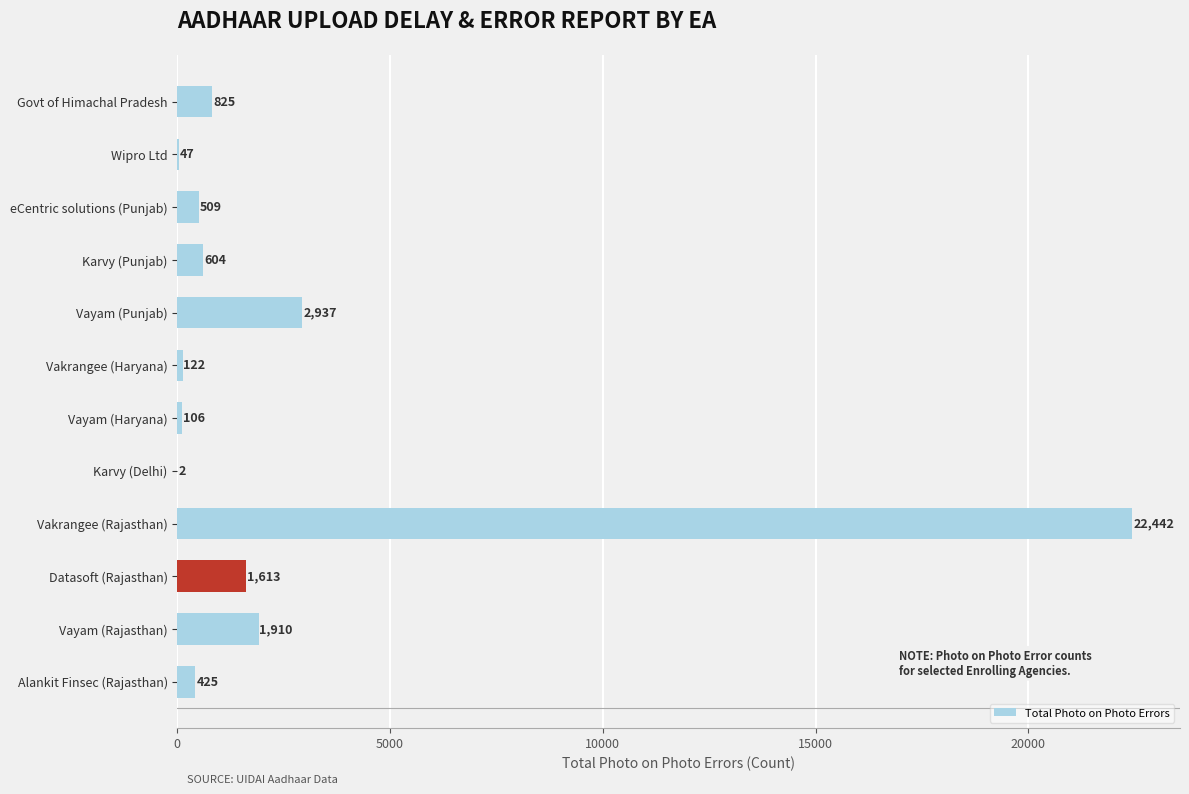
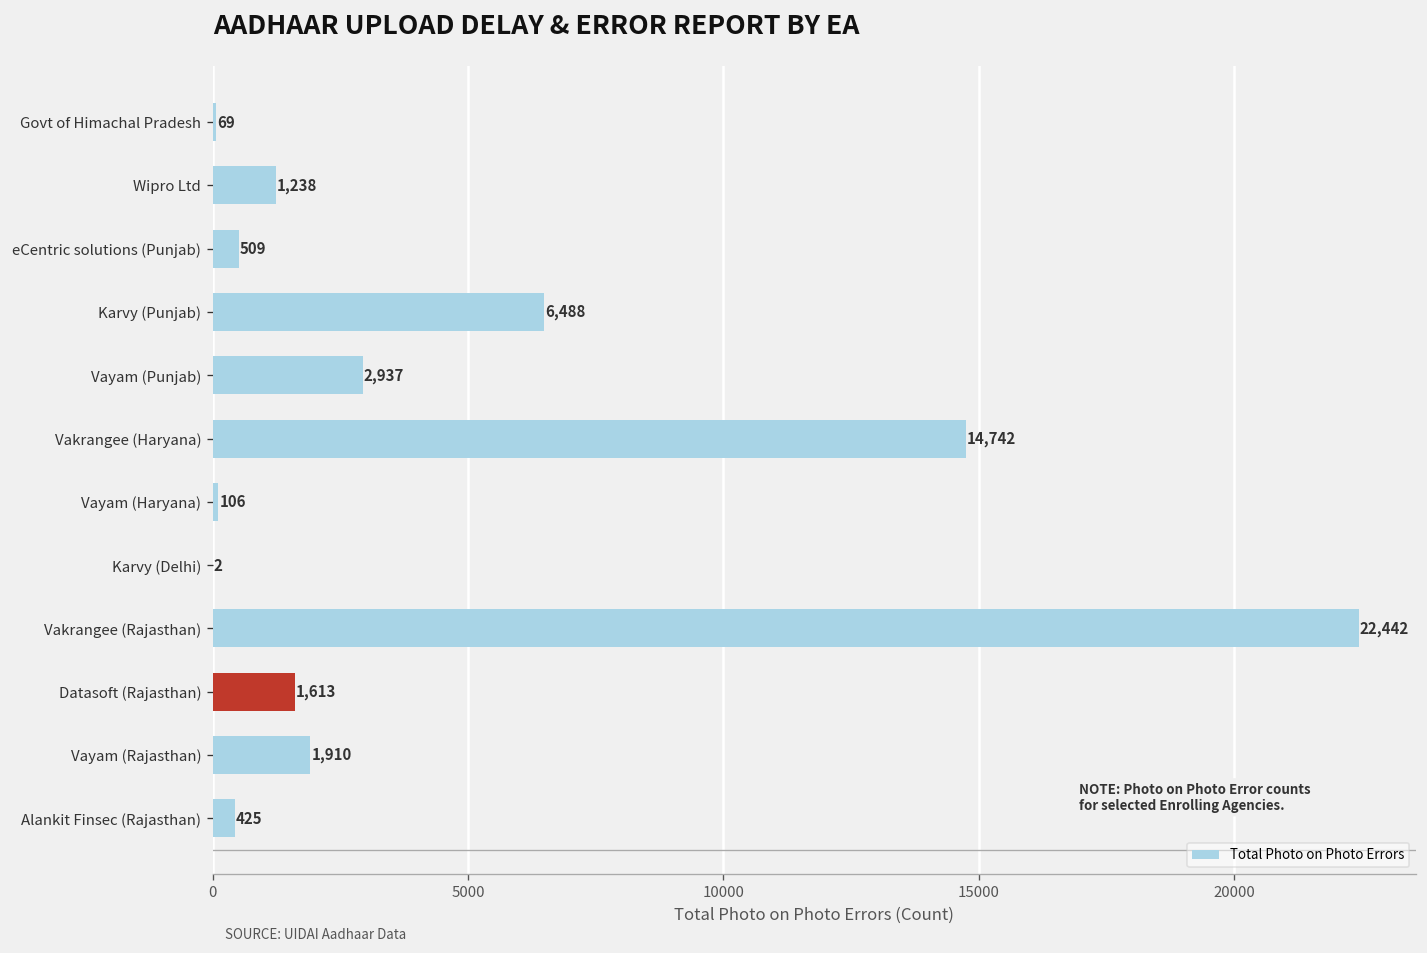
  {
-   "Govt of Himachal Pradesh": "825",
-   "Wipro Ltd": "47",
+   "Govt of Himachal Pradesh": "69",
+   "Wipro Ltd": "1,238",
    "eCentric solutions (Punjab)": "509",
-   "Karvy (Punjab)": "604",
+   "Karvy (Punjab)": "6,488",
    "Vayam (Punjab)": "2,937",
-   "Vakrangee (Haryana)": "122",
+   "Vakrangee (Haryana)": "14,742",
    "Vayam (Haryana)": "106",
    "Karvy (Delhi)": "2",
    "Vakrangee (Rajasthan)": "22,442",
    "Datasoft (Rajasthan)": "1,613",
    "Vayam (Rajasthan)": "1,910",
    "Alankit Finsec (Rajasthan)": "425"
  }
